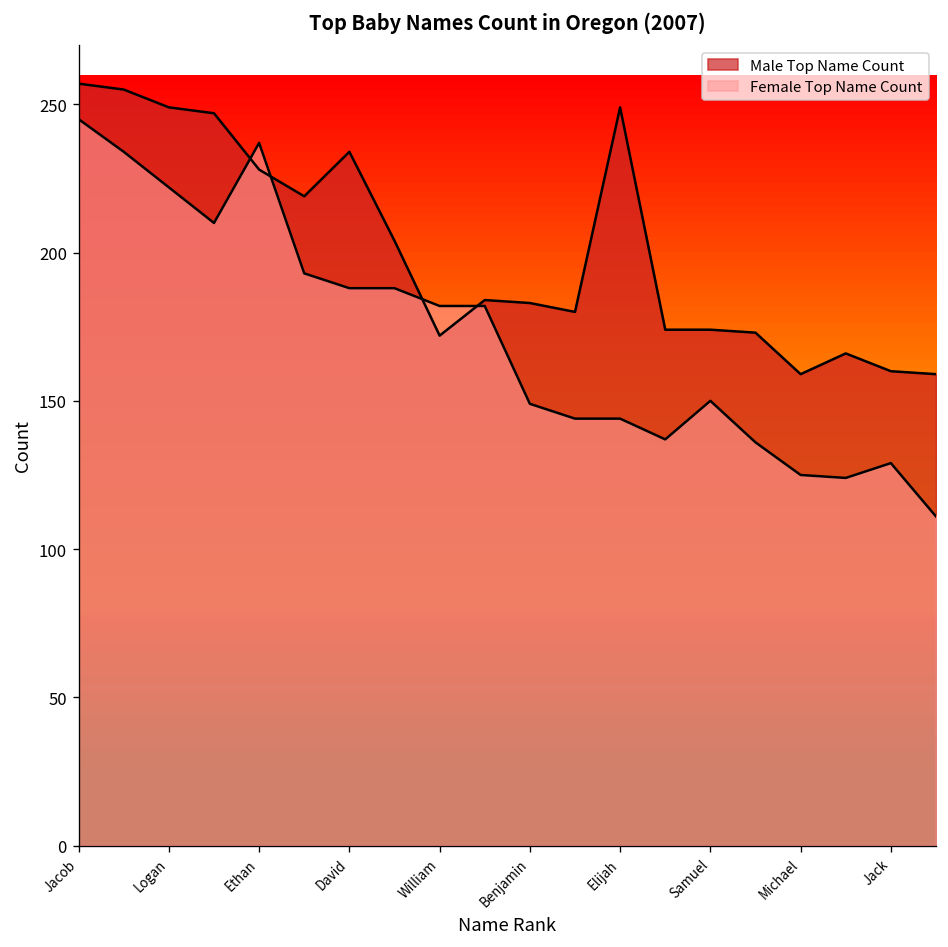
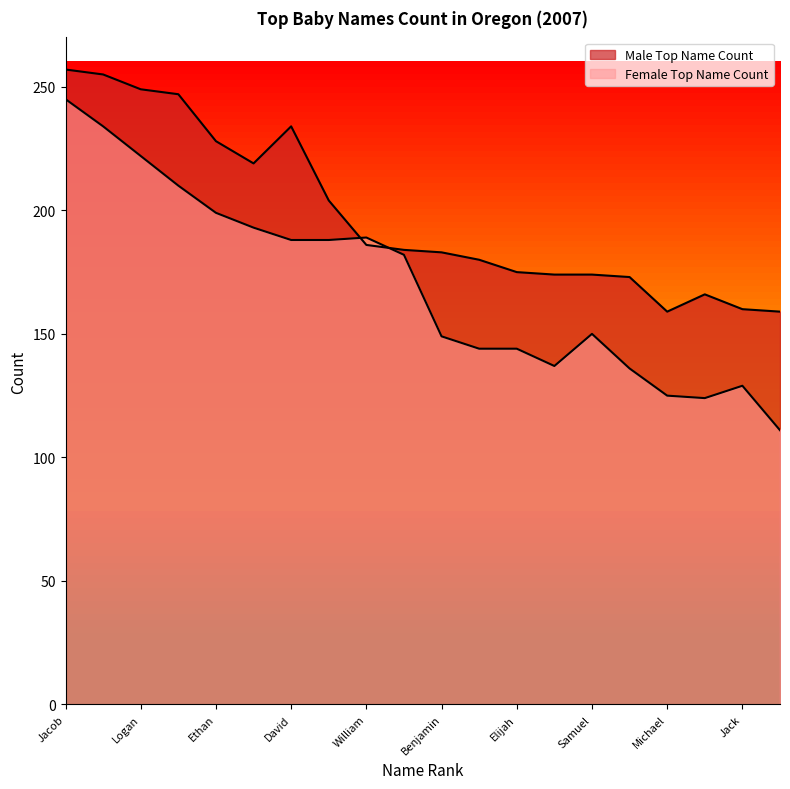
  {
    "Male Top Name Count": {
      "Jacob": 257,
      "Logan": 249,
      "Ethan": 228,
      "David": 234,
-     "William": 172,
+     "William": 186,
      "Benjamin": 183,
-     "Elijah": 249,
+     "Elijah": 175,
      "Samuel": 174,
      "Michael": 159,
      "Jack": 160
    },
    "Female Top Name Count": {
      "Jacob": 245,
      "Logan": 222,
-     "Ethan": 237,
+     "Ethan": 199,
      "David": 188,
-     "William": 182,
+     "William": 189,
      "Benjamin": 149,
      "Elijah": 144,
      "Samuel": 150,
      "Michael": 125,
      "Jack": 129
    }
  }
